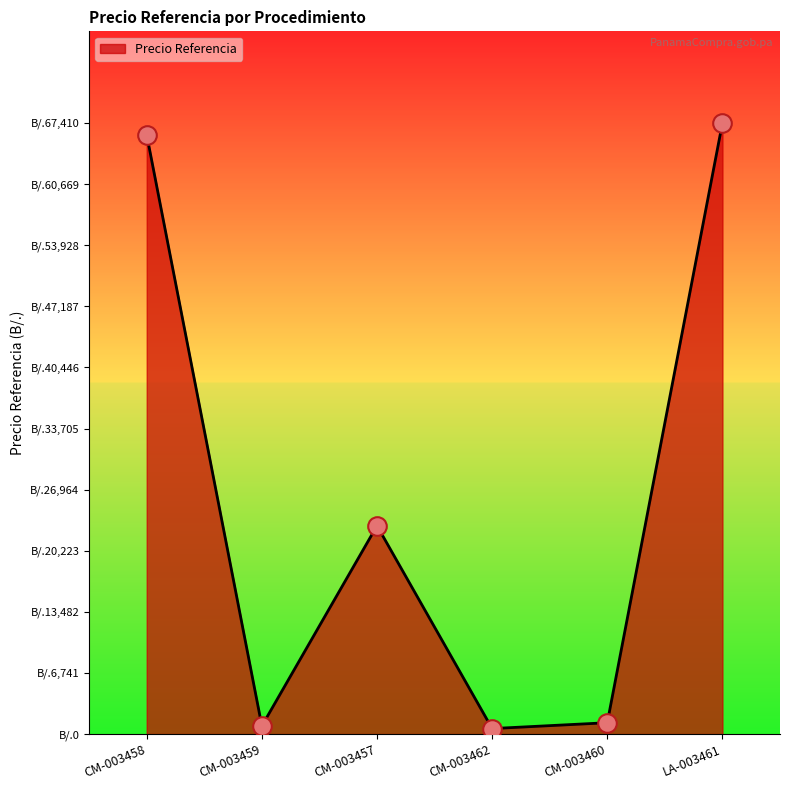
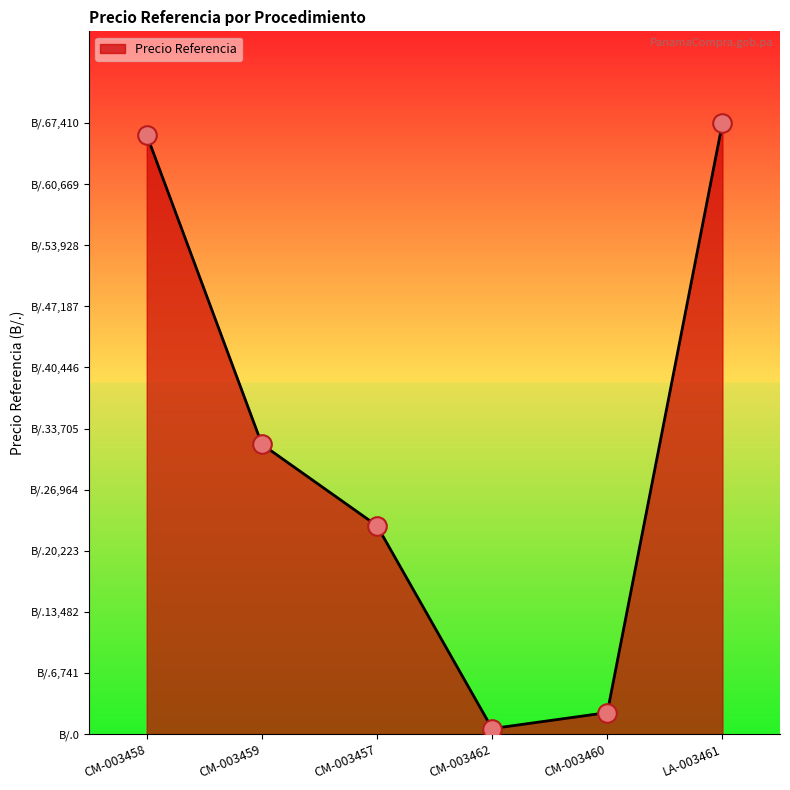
  {
    "CM-003458": "B/.66,000",
-   "CM-003459": "B/.1,000",
+   "CM-003459": "B/.32,000",
    "CM-003457": "B/.23,000",
    "CM-003462": "B/.1,000",
-   "CM-003460": "B/.1,000",
+   "CM-003460": "B/.2,000",
    "LA-003461": "B/.67,000"
  }
